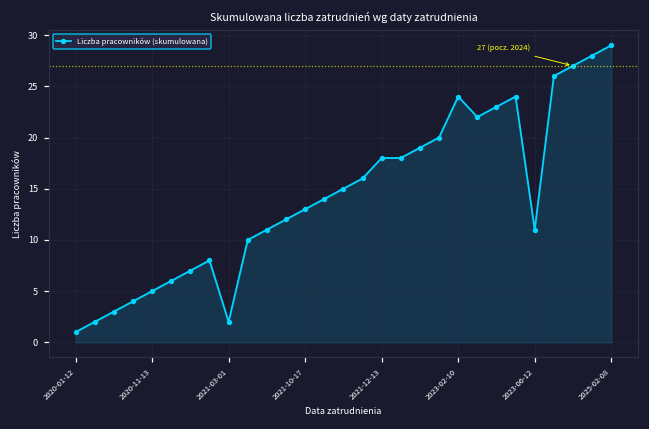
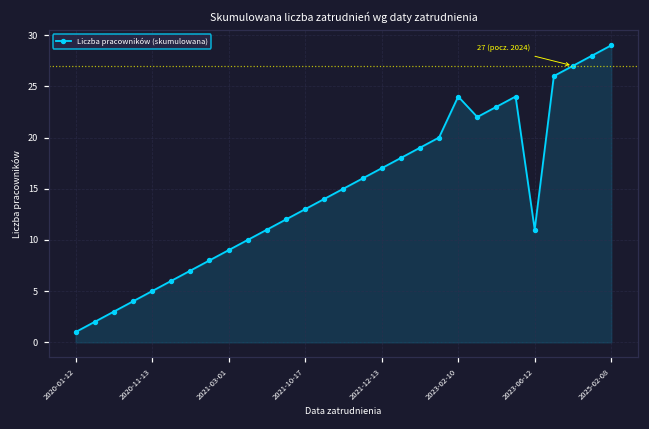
  {
    "2020-01-12": 1,
    "2020-11-13": 5,
-   "2021-03-01": 2,
+   "2021-03-01": 9,
    "2021-10-17": 13,
-   "2021-12-13": 18,
+   "2021-12-13": 17,
    "2023-02-10": 24,
    "2023-06-12": 11,
    "2025-02-08": 29
  }
